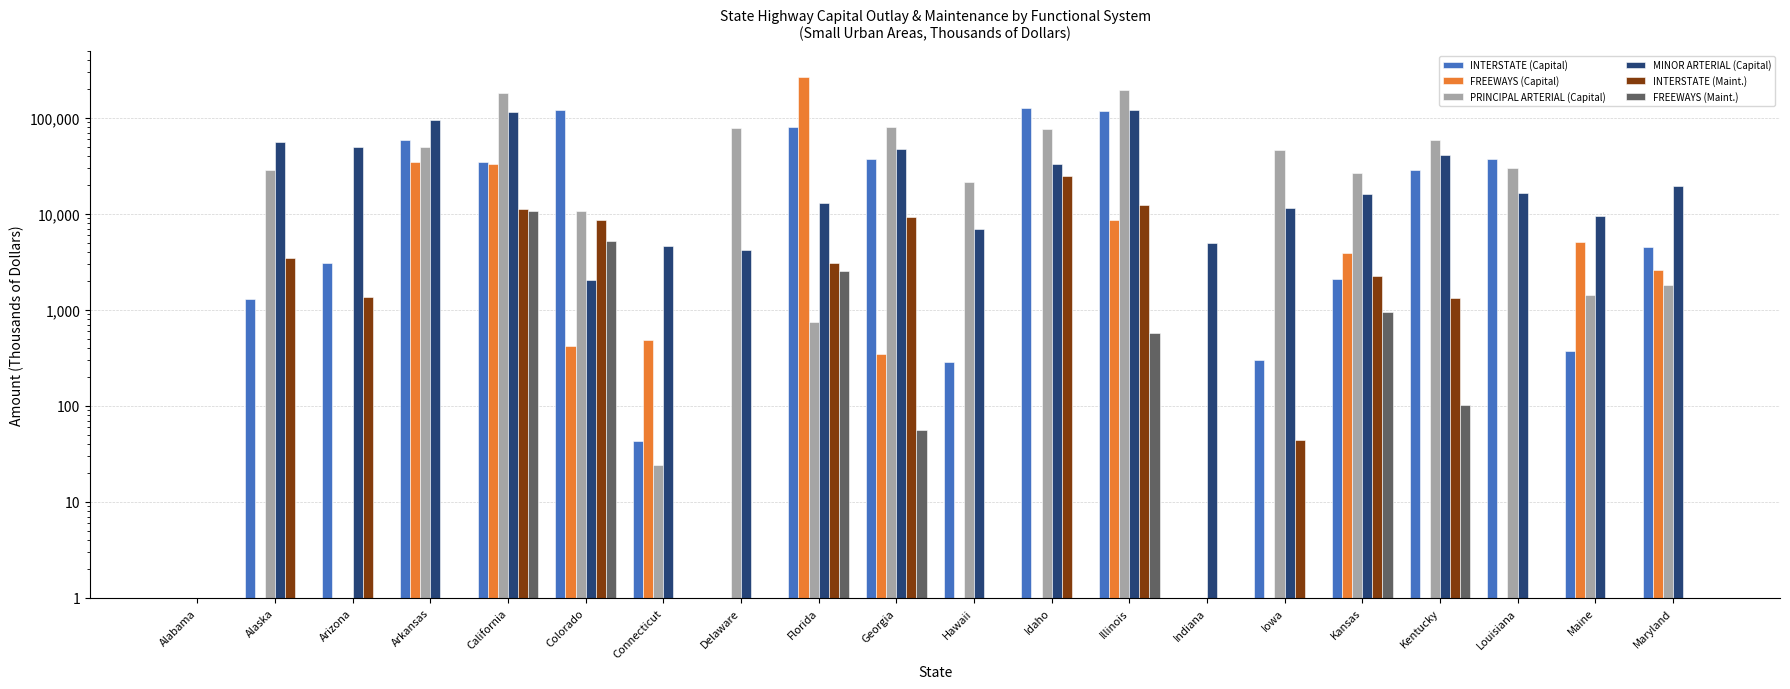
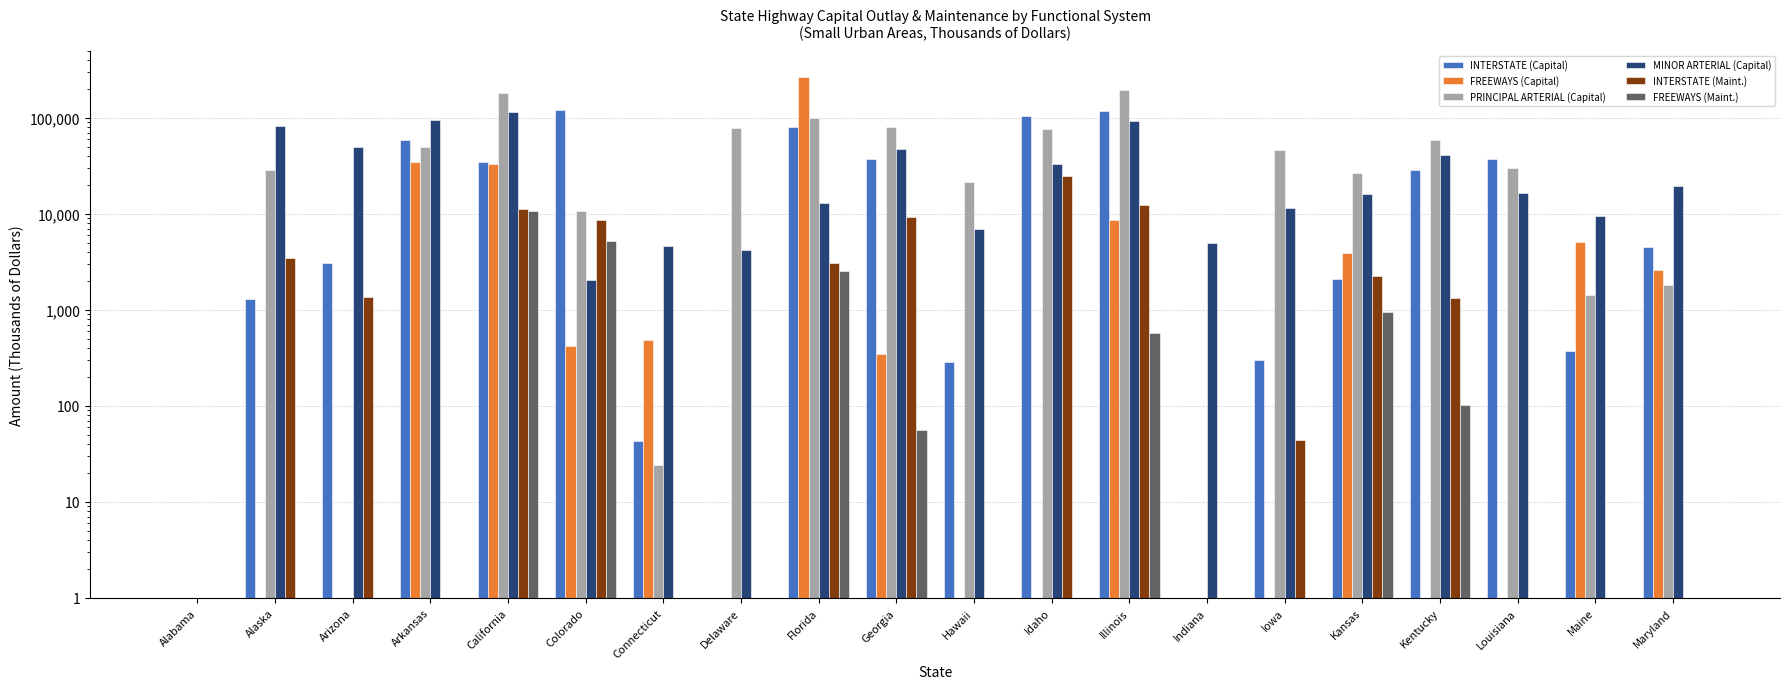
  {
    "INTERSTATE (Capital)": {
      "Alabama": "1",
      "Alaska": "1,300",
      "Arizona": "3,100",
      "Arkansas": "60,000",
      "California": "34,000",
      "Colorado": "120,000",
      "Connecticut": "40",
      "Delaware": "1",
      "Florida": "80,000",
      "Georgia": "38,000",
      "Hawaii": "290",
-     "Idaho": "130,000",
+     "Idaho": "100,000",
      "Illinois": "120,000",
      "Indiana": "1",
      "Iowa": "300",
      "Kansas": "2,100",
      "Kentucky": "29,000",
      "Louisiana": "37,000",
      "Maine": "370",
      "Maryland": "4,000"
    },
    "FREEWAYS (Capital)": {
      "Alabama": "1",
      "Alaska": "1",
      "Arizona": "1",
      "Arkansas": "35,000",
      "California": "33,000",
      "Colorado": "400",
      "Connecticut": "500",
      "Delaware": "1",
      "Florida": "270,000",
      "Georgia": "350",
      "Hawaii": "1",
      "Idaho": "1",
      "Illinois": "9,000",
      "Indiana": "1",
      "Iowa": "1",
      "Kansas": "3,900",
      "Kentucky": "1",
      "Louisiana": "1",
      "Maine": "5,000",
      "Maryland": "2,600"
    },
    "PRINCIPAL ARTERIAL (Capital)": {
      "Alabama": "1",
      "Alaska": "29,000",
      "Arizona": "1",
      "Arkansas": "50,000",
      "California": "180,000",
      "Colorado": "11,000",
      "Connecticut": "24",
      "Delaware": "80,000",
-     "Florida": "700",
+     "Florida": "100,000",
      "Georgia": "80,000",
      "Hawaii": "22,000",
      "Idaho": "80,000",
      "Illinois": "190,000",
      "Indiana": "1",
      "Iowa": "50,000",
      "Kansas": "27,000",
      "Kentucky": "60,000",
      "Louisiana": "30,000",
      "Maine": "1,400",
      "Maryland": "1,800"
    },
    "MINOR ARTERIAL (Capital)": {
      "Alabama": "1",
-     "Alaska": "60,000",
+     "Alaska": "80,000",
      "Arizona": "50,000",
      "Arkansas": "100,000",
      "California": "120,000",
      "Colorado": "2,000",
      "Connecticut": "5,000",
      "Delaware": "4,200",
      "Florida": "13,000",
      "Georgia": "50,000",
      "Hawaii": "7,000",
      "Idaho": "33,000",
-     "Illinois": "120,000",
+     "Illinois": "90,000",
      "Indiana": "5,000",
      "Iowa": "12,000",
      "Kansas": "16,000",
      "Kentucky": "41,000",
      "Louisiana": "17,000",
      "Maine": "10,000",
      "Maryland": "20,000"
    },
    "INTERSTATE (Maint.)": {
      "Alabama": "1",
      "Alaska": "3,500",
      "Arizona": "1,400",
      "Arkansas": "1",
      "California": "11,000",
      "Colorado": "9,000",
      "Connecticut": "1",
      "Delaware": "1",
      "Florida": "3,100",
      "Georgia": "9,000",
      "Hawaii": "1",
      "Idaho": "25,000",
      "Illinois": "12,000",
      "Indiana": "1",
      "Iowa": "40",
      "Kansas": "2,300",
      "Kentucky": "1,300",
      "Louisiana": "1",
      "Maine": "1",
      "Maryland": "1"
    },
    "FREEWAYS (Maint.)": {
      "Alabama": "1",
      "Alaska": "1",
      "Arizona": "1",
      "Arkansas": "1",
      "California": "11,000",
      "Colorado": "5,000",
      "Connecticut": "1",
      "Delaware": "1",
      "Florida": "2,500",
      "Georgia": "60",
      "Hawaii": "1",
      "Idaho": "1",
      "Illinois": "600",
      "Indiana": "1",
      "Iowa": "1",
      "Kansas": "1,000",
      "Kentucky": "100",
      "Louisiana": "1",
      "Maine": "1",
      "Maryland": "1"
    }
  }
